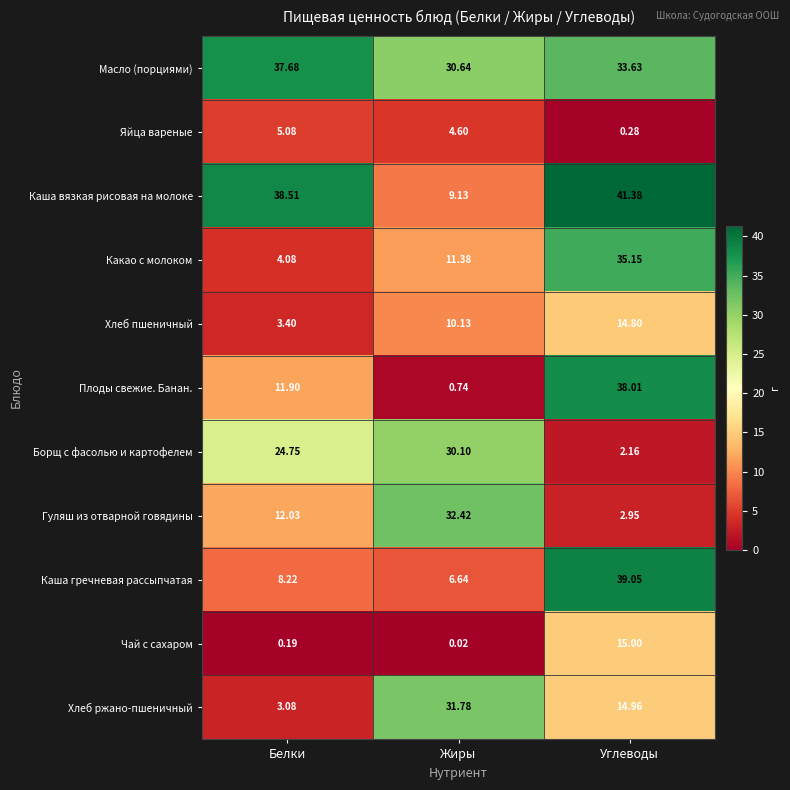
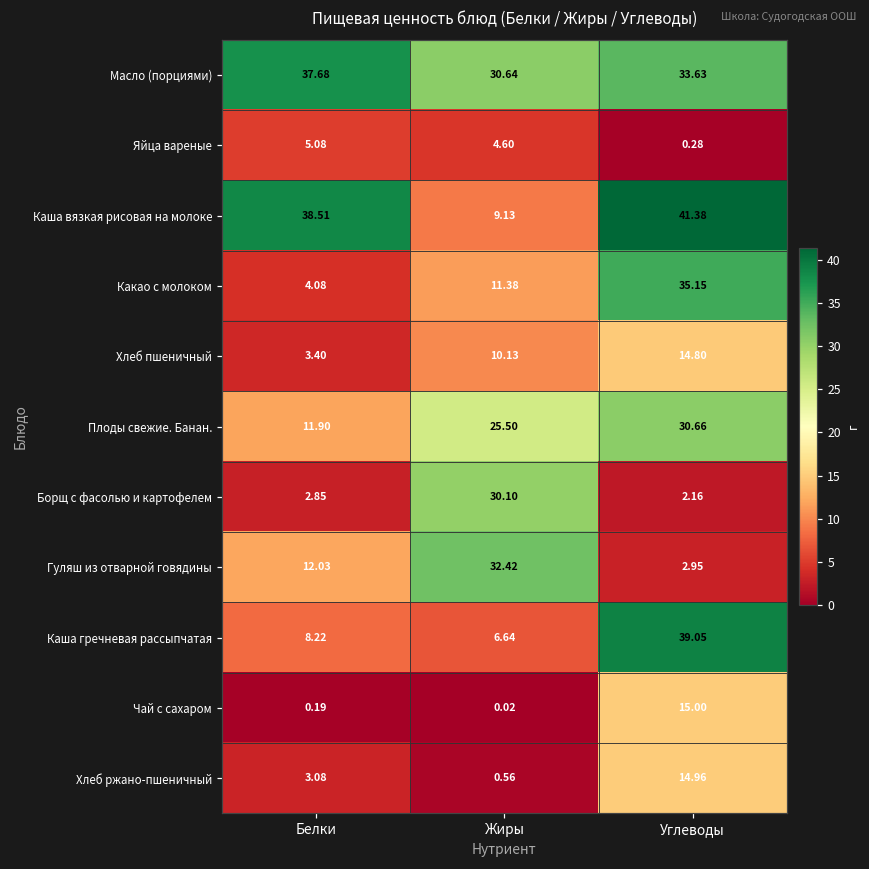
  {
    "Масло (порциями)": {
      "Белки": 37.68,
      "Жиры": 30.64,
      "Углеводы": 33.63
    },
    "Яйца вареные": {
      "Белки": 5.08,
      "Жиры": 4.60,
      "Углеводы": 0.28
    },
    "Каша вязкая рисовая на молоке": {
      "Белки": 38.51,
      "Жиры": 9.13,
      "Углеводы": 41.38
    },
    "Какао с молоком": {
      "Белки": 4.08,
      "Жиры": 11.38,
      "Углеводы": 35.15
    },
    "Хлеб пшеничный": {
      "Белки": 3.40,
      "Жиры": 10.13,
      "Углеводы": 14.80
    },
    "Плоды свежие. Банан.": {
      "Белки": 11.90,
-     "Жиры": 0.74,
-     "Углеводы": 38.01
+     "Жиры": 25.50,
+     "Углеводы": 30.66
    },
    "Борщ с фасолью и картофелем": {
-     "Белки": 24.75,
+     "Белки": 2.85,
      "Жиры": 30.10,
      "Углеводы": 2.16
    },
    "Гуляш из отварной говядины": {
      "Белки": 12.03,
      "Жиры": 32.42,
      "Углеводы": 2.95
    },
    "Каша гречневая рассыпчатая": {
      "Белки": 8.22,
      "Жиры": 6.64,
      "Углеводы": 39.05
    },
    "Чай с сахаром": {
      "Белки": 0.19,
      "Жиры": 0.02,
      "Углеводы": 15.00
    },
    "Хлеб ржано-пшеничный": {
      "Белки": 3.08,
-     "Жиры": 31.78,
+     "Жиры": 0.56,
      "Углеводы": 14.96
    }
  }
